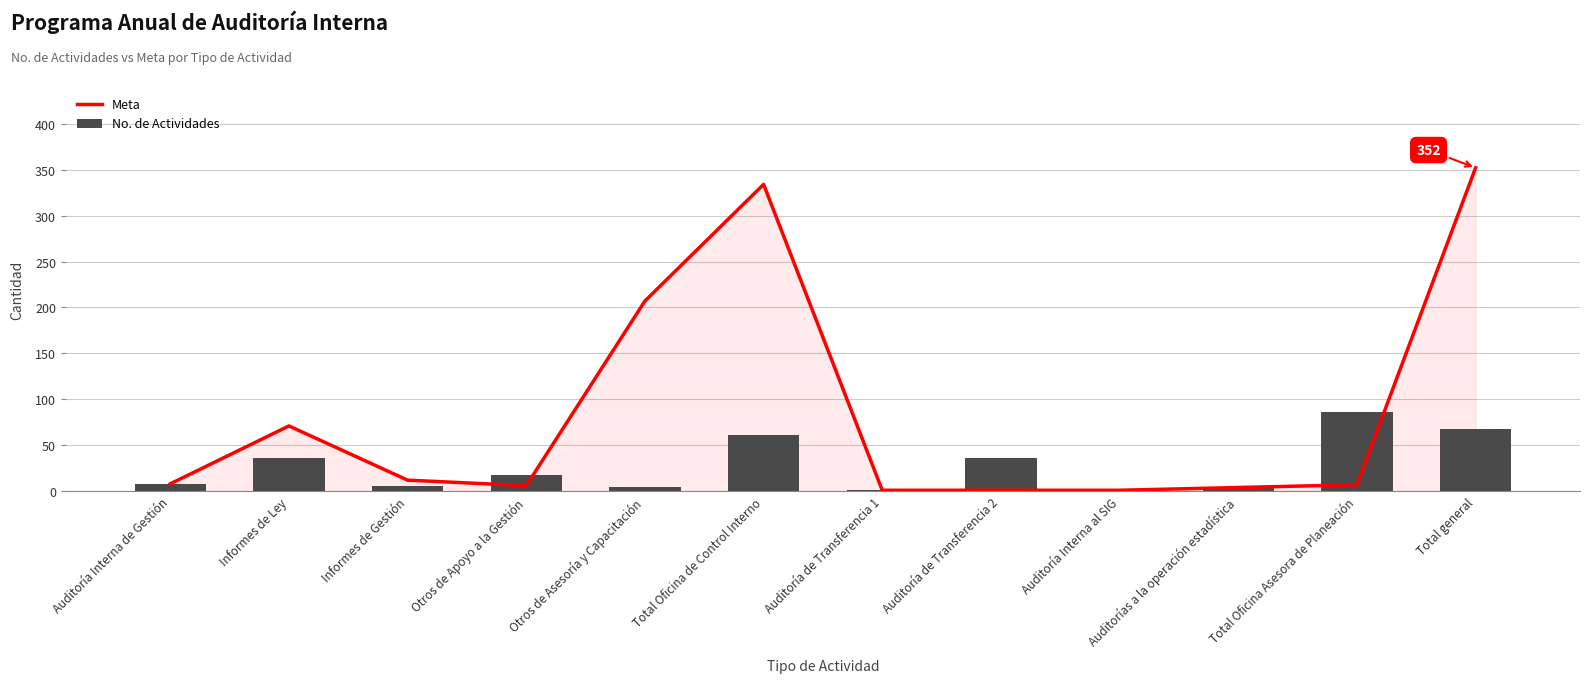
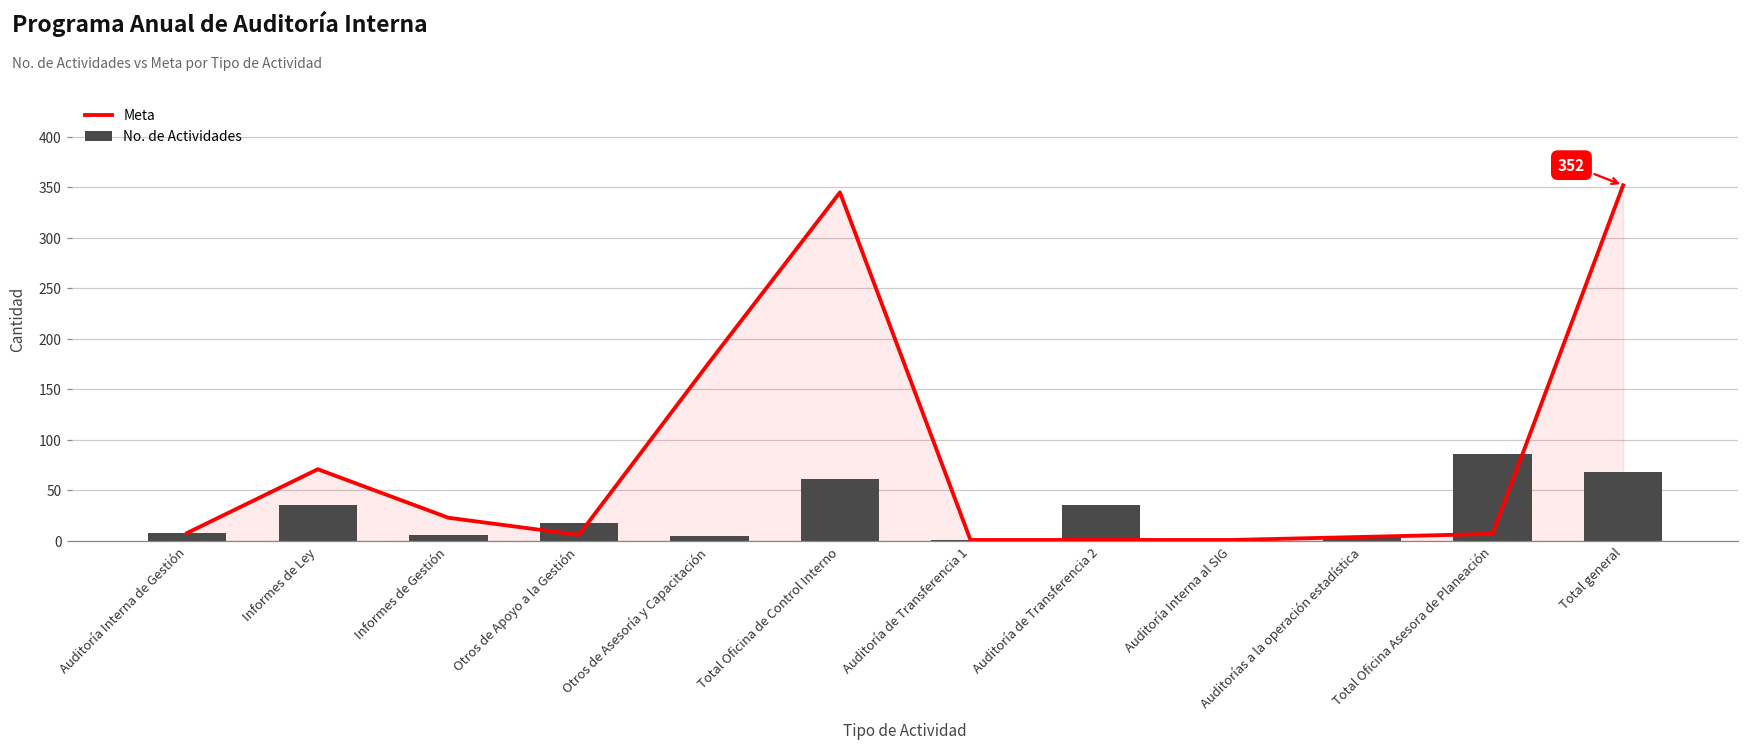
  {
    "Meta": {
      "Auditoría Interna de Gestión": 10,
      "Informes de Ley": 70,
-     "Informes de Gestión": 10,
+     "Informes de Gestión": 20,
      "Otros de Apoyo a la Gestión": 10,
-     "Otros de Asesoría y Capacitación": 210,
-     "Total Oficina de Control Interno": 330,
+     "Otros de Asesoría y Capacitación": 180,
+     "Total Oficina de Control Interno": 350,
      "Auditoría de Transferencia 1": 0,
      "Auditoría de Transferencia 2": 0,
      "Auditoría Interna al SIG": 0,
      "Auditorías a la operación estadística": 0,
      "Total Oficina Asesora de Planeación": 10
    },
    "No. de Actividades": {
      "Auditoría Interna de Gestión": 10,
      "Informes de Ley": 40,
      "Informes de Gestión": 10,
      "Otros de Apoyo a la Gestión": 20,
      "Otros de Asesoría y Capacitación": 10,
      "Total Oficina de Control Interno": 60,
      "Auditoría de Transferencia 2": 40,
      "Auditorías a la operación estadística": 0,
      "Total Oficina Asesora de Planeación": 90,
      "Total general": 70
    }
  }
